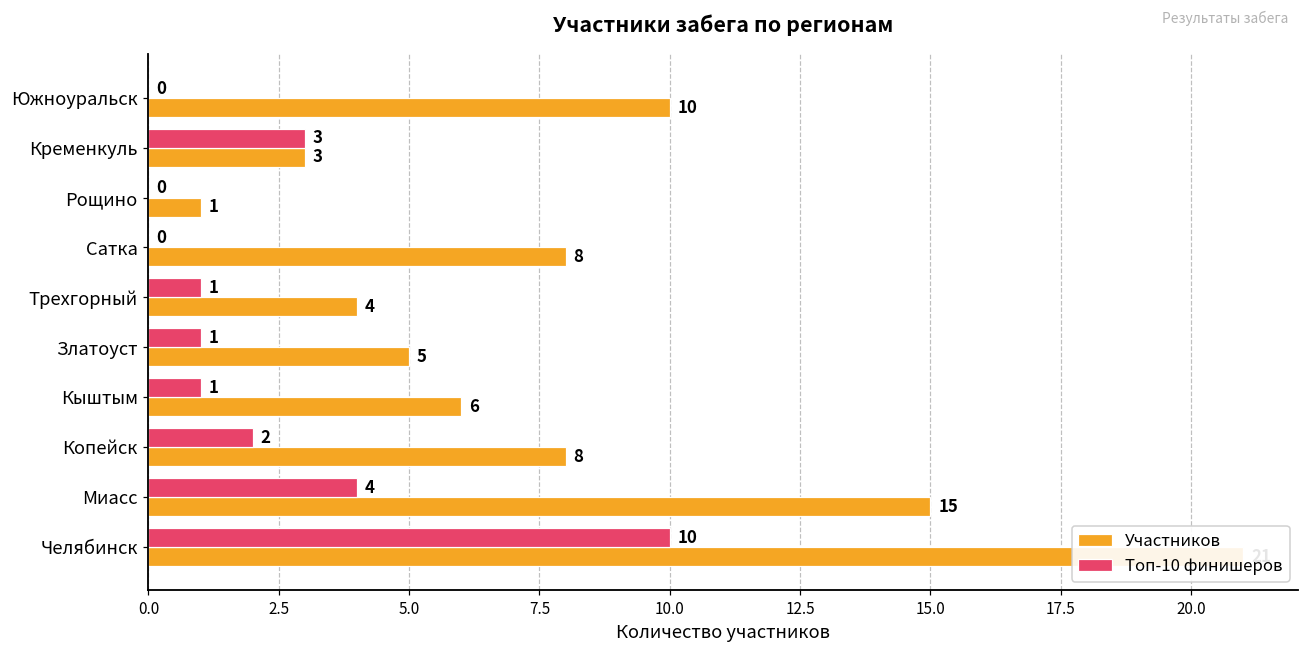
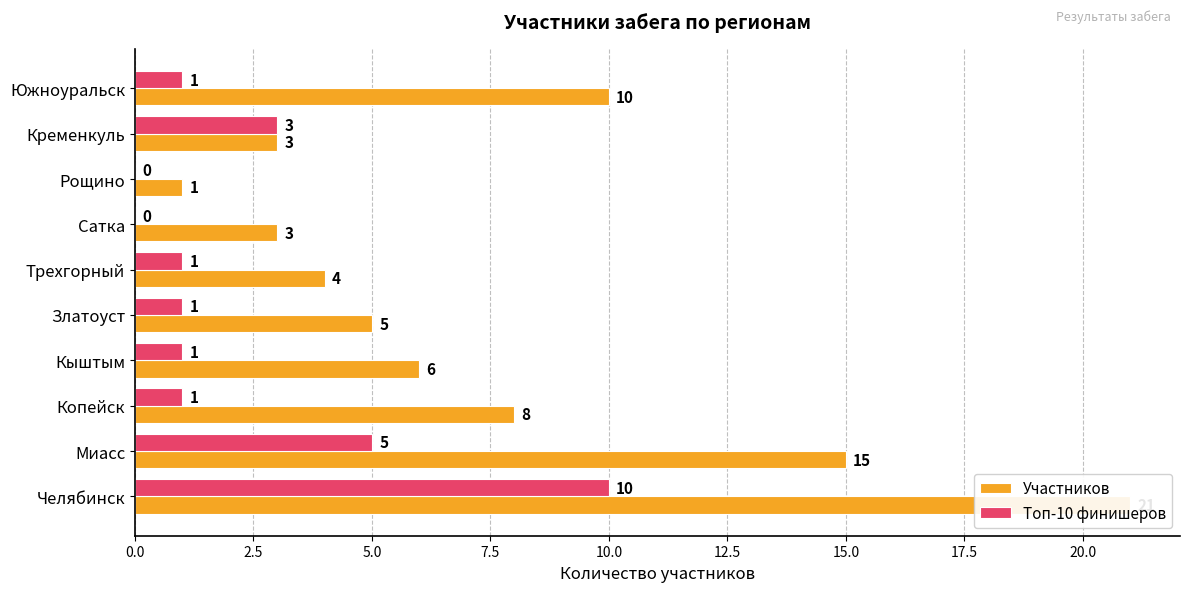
  {
    "Участников": {
      "Южноуральск": 10,
      "Кременкуль": 3,
      "Рощино": 1,
-     "Сатка": 8,
+     "Сатка": 3,
      "Трехгорный": 4,
      "Златоуст": 5,
      "Кыштым": 6,
      "Копейск": 8,
      "Миасс": 15
    },
    "Топ-10 финишеров": {
-     "Южноуральск": 0,
+     "Южноуральск": 1,
      "Кременкуль": 3,
      "Рощино": 0,
      "Сатка": 0,
      "Трехгорный": 1,
      "Златоуст": 1,
      "Кыштым": 1,
-     "Копейск": 2,
-     "Миасс": 4,
+     "Копейск": 1,
+     "Миасс": 5,
      "Челябинск": 10
    }
  }
